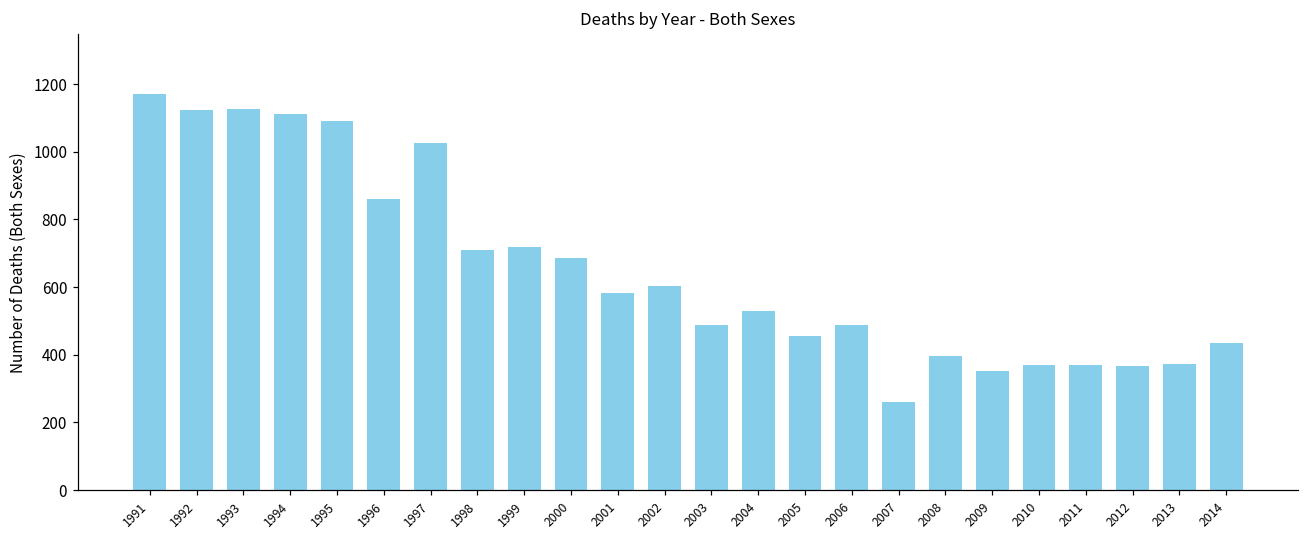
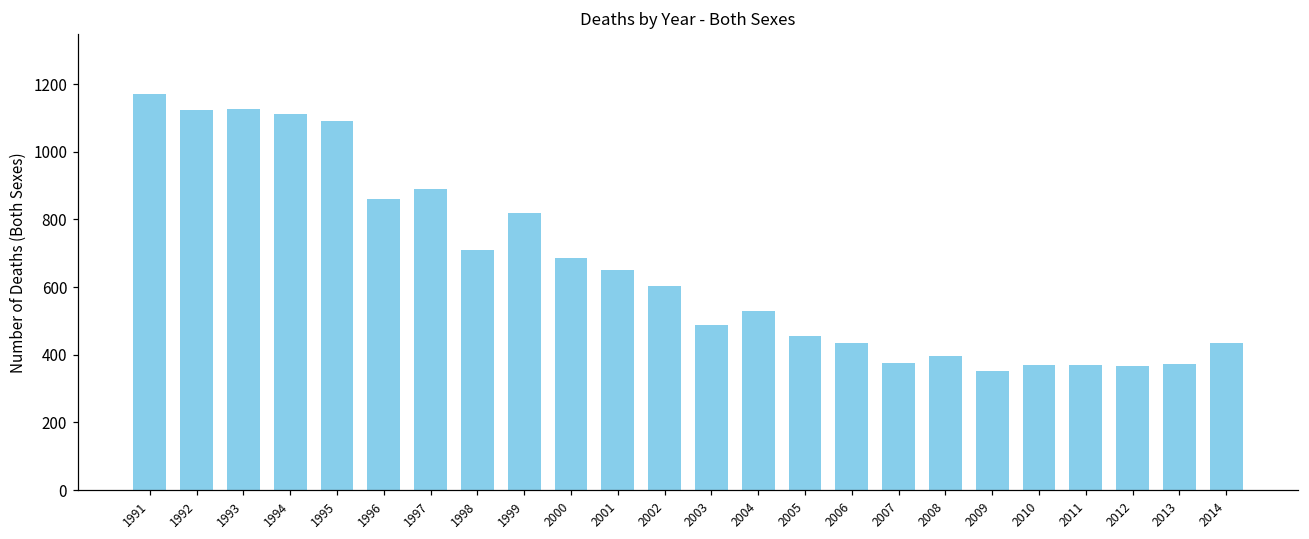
  {
    "1991": 1170,
    "1992": 1120,
    "1993": 1130,
    "1994": 1110,
    "1995": 1090,
    "1996": 860,
-   "1997": 1030,
+   "1997": 890,
    "1998": 710,
-   "1999": 720,
+   "1999": 820,
    "2000": 690,
-   "2001": 580,
+   "2001": 650,
    "2002": 600,
    "2003": 490,
    "2004": 530,
    "2005": 460,
-   "2006": 490,
-   "2007": 260,
+   "2006": 430,
+   "2007": 380,
    "2008": 400,
    "2009": 350,
    "2010": 370,
    "2011": 370,
    "2012": 370,
    "2013": 370,
    "2014": 440
  }
